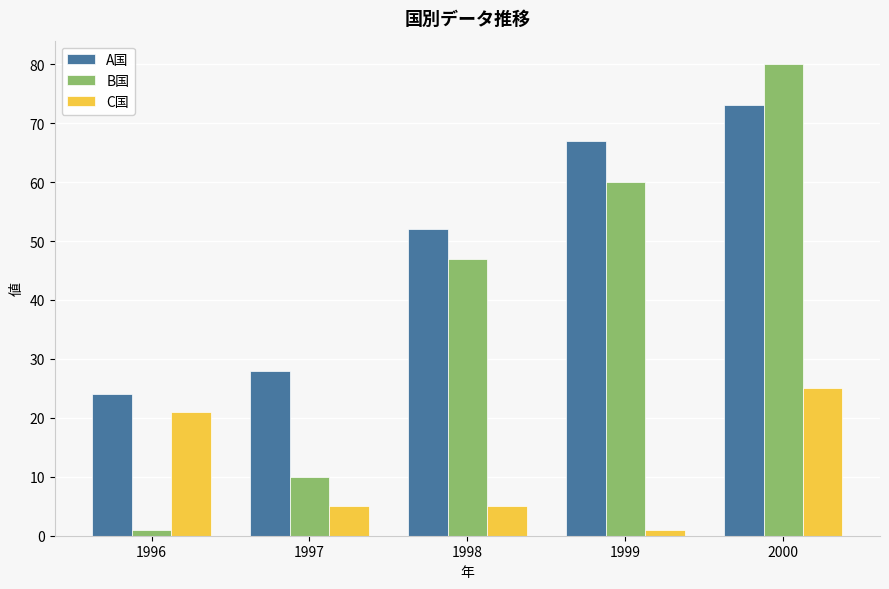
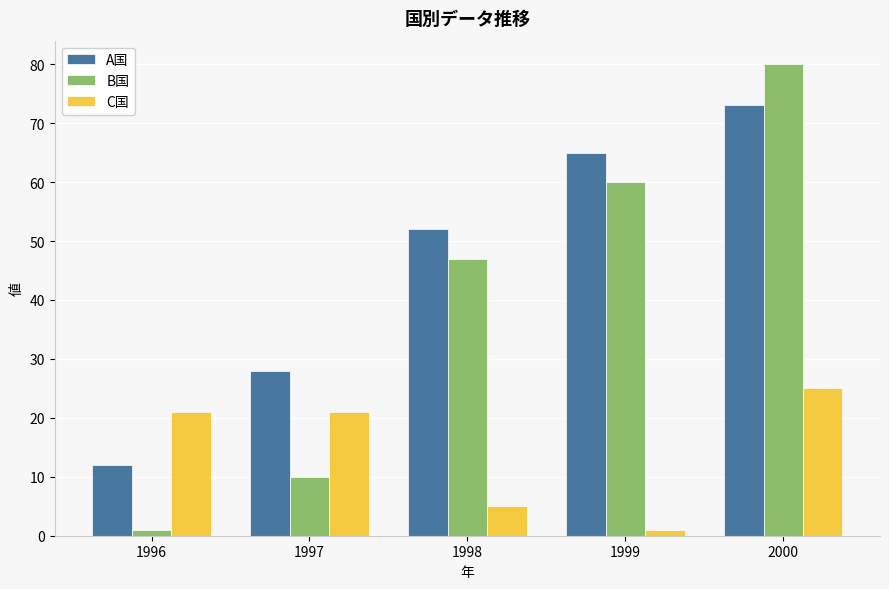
  {
    "A国": {
-     "1996": 24,
+     "1996": 12,
      "1997": 28,
      "1998": 52,
-     "1999": 67,
+     "1999": 65,
      "2000": 73
    },
    "B国": {
      "1996": 1,
      "1997": 10,
      "1998": 47,
      "1999": 60,
      "2000": 80
    },
    "C国": {
      "1996": 21,
-     "1997": 5,
+     "1997": 21,
      "1998": 5,
      "1999": 1,
      "2000": 25
    }
  }
